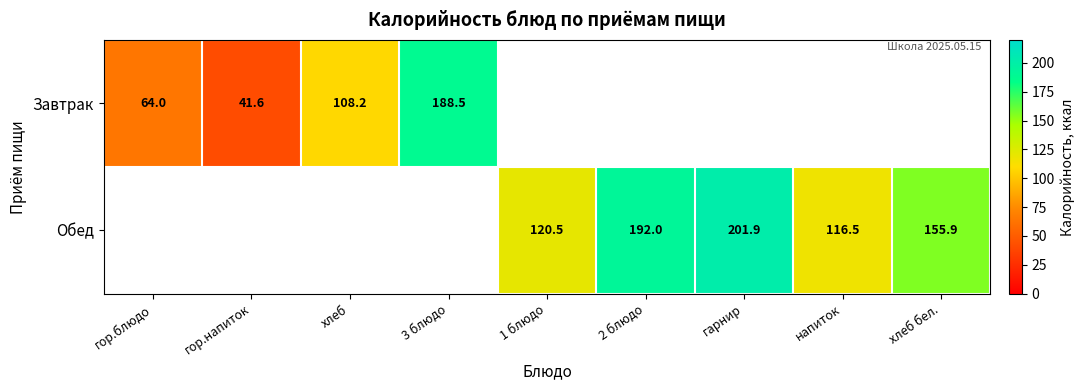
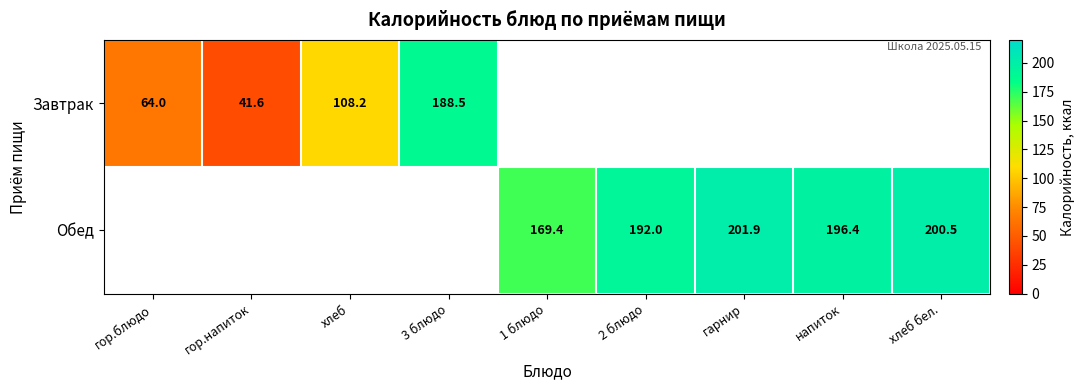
  {
    "Завтрак": {
      "гор.блюдо": 64.0,
      "гор.напиток": 41.6,
      "хлеб": 108.2,
      "3 блюдо": 188.5
    },
    "Обед": {
-     "1 блюдо": 120.5,
+     "1 блюдо": 169.4,
      "2 блюдо": 192.0,
      "гарнир": 201.9,
-     "напиток": 116.5,
-     "хлеб бел.": 155.9
+     "напиток": 196.4,
+     "хлеб бел.": 200.5
    }
  }
